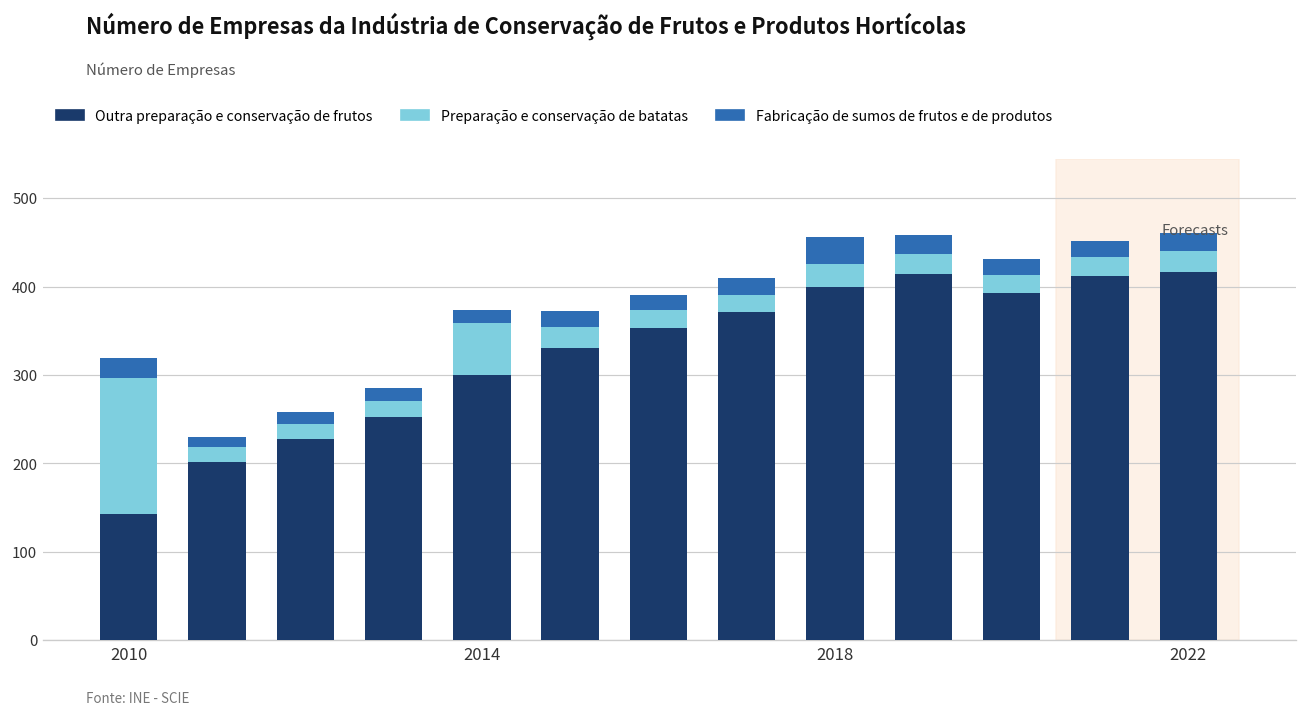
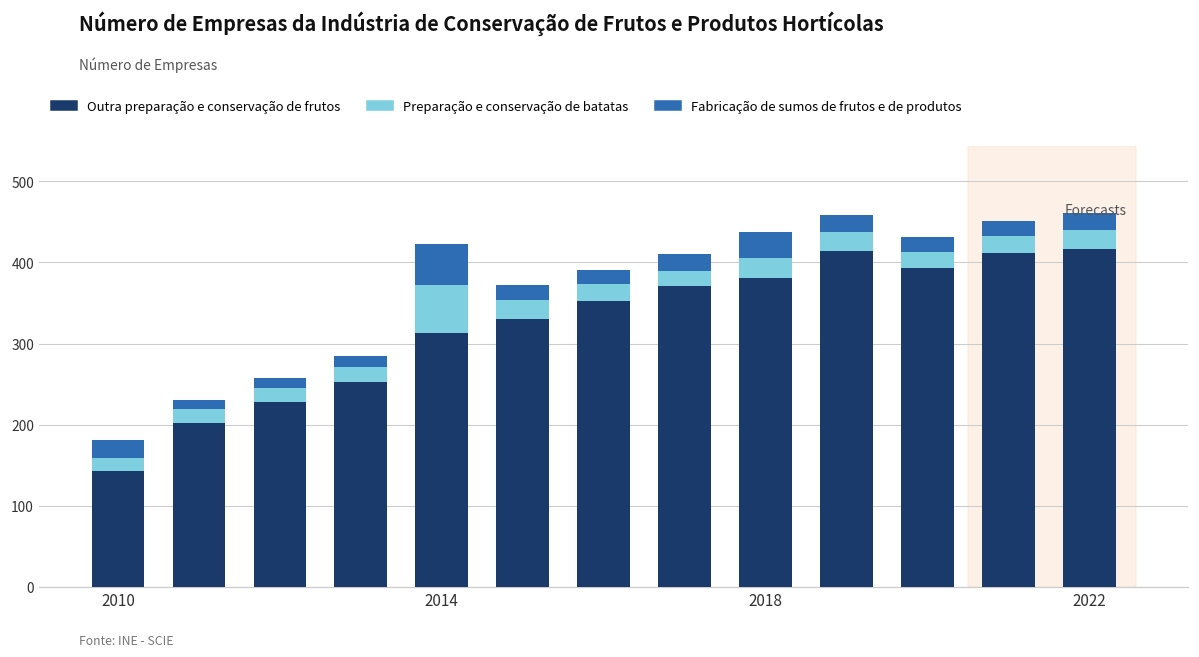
  {
    "Outra preparação e conservação de frutos": {
      "2010": 140,
-     "2014": 300,
-     "2018": 400,
+     "2014": 310,
+     "2018": 380,
      "2022": 420
    },
    "Preparação e conservação de batatas": {
-     "2010": 150,
+     "2010": 20,
      "2014": 60,
      "2018": 30,
      "2022": 20
    },
    "Fabricação de sumos de frutos e de produtos": {
      "2010": 20,
-     "2014": 20,
+     "2014": 50,
      "2018": 30,
      "2022": 20
    }
  }
